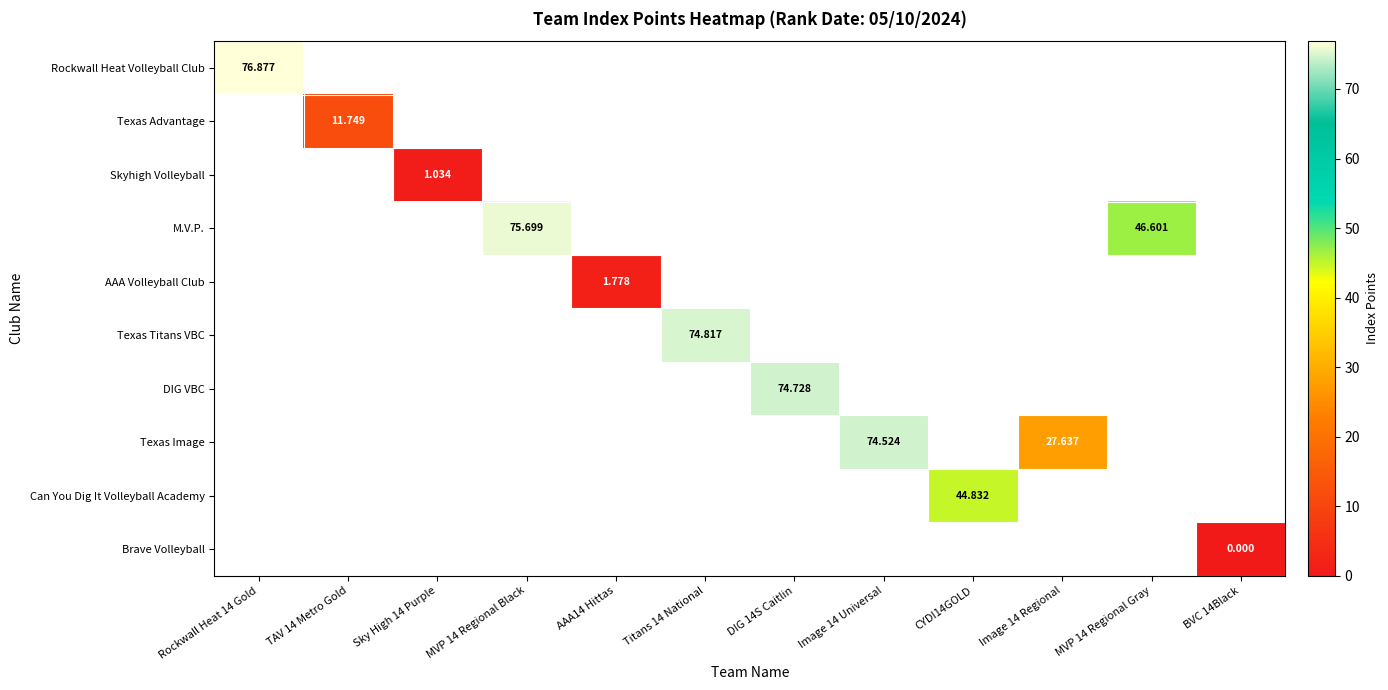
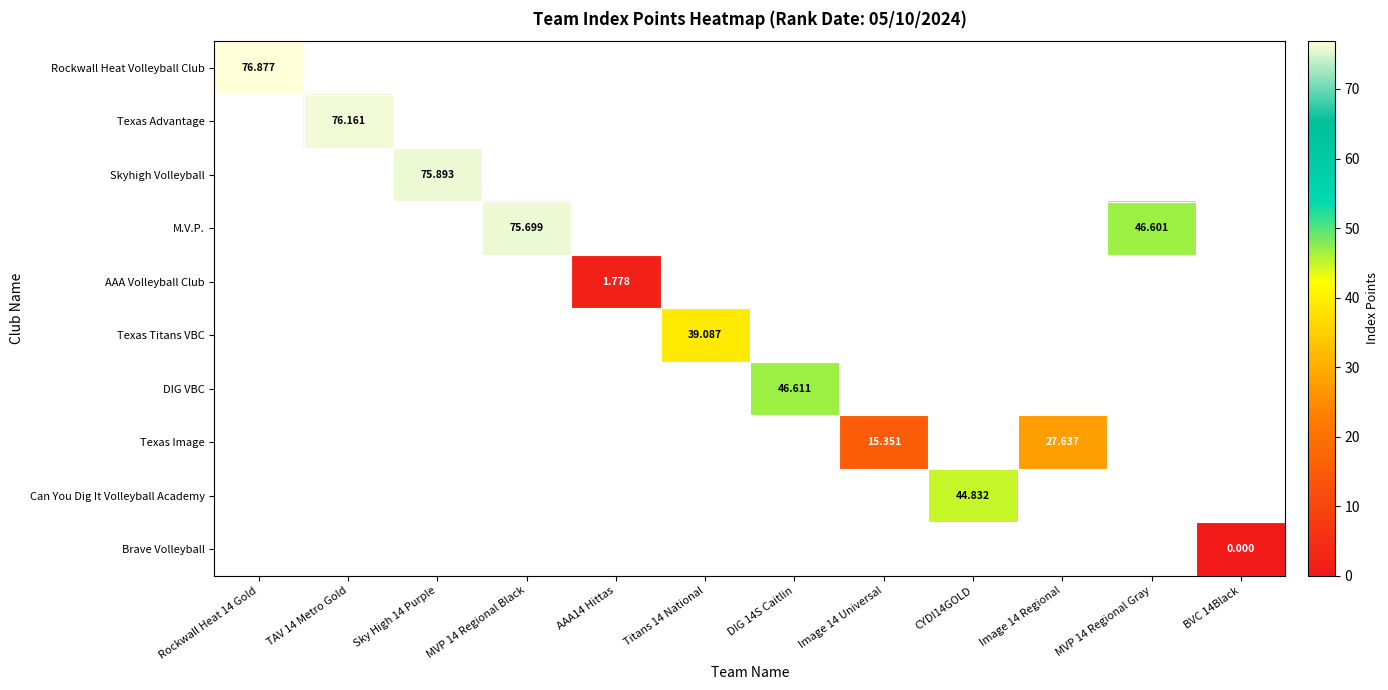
  {
    "Rockwall Heat Volleyball Club": {
      "Rockwall Heat 14 Gold": 76.877
    },
    "Texas Advantage": {
-     "TAV 14 Metro Gold": 11.749
+     "TAV 14 Metro Gold": 76.161
    },
    "Skyhigh Volleyball": {
-     "Sky High 14 Purple": 1.034
+     "Sky High 14 Purple": 75.893
    },
    "M.V.P.": {
      "MVP 14 Regional Black": 75.699,
      "MVP 14 Regional Gray": 46.601
    },
    "AAA Volleyball Club": {
      "AAA14 Hittas": 1.778
    },
    "Texas Titans VBC": {
-     "Titans 14 National": 74.817
+     "Titans 14 National": 39.087
    },
    "DIG VBC": {
-     "DIG 14S Caitlin": 74.728
+     "DIG 14S Caitlin": 46.611
    },
    "Texas Image": {
-     "Image 14 Universal": 74.524,
+     "Image 14 Universal": 15.351,
      "Image 14 Regional": 27.637
    },
    "Can You Dig It Volleyball Academy": {
      "CYDI14GOLD": 44.832
    },
    "Brave Volleyball": {
      "BVC 14Black": 0.000
    }
  }
